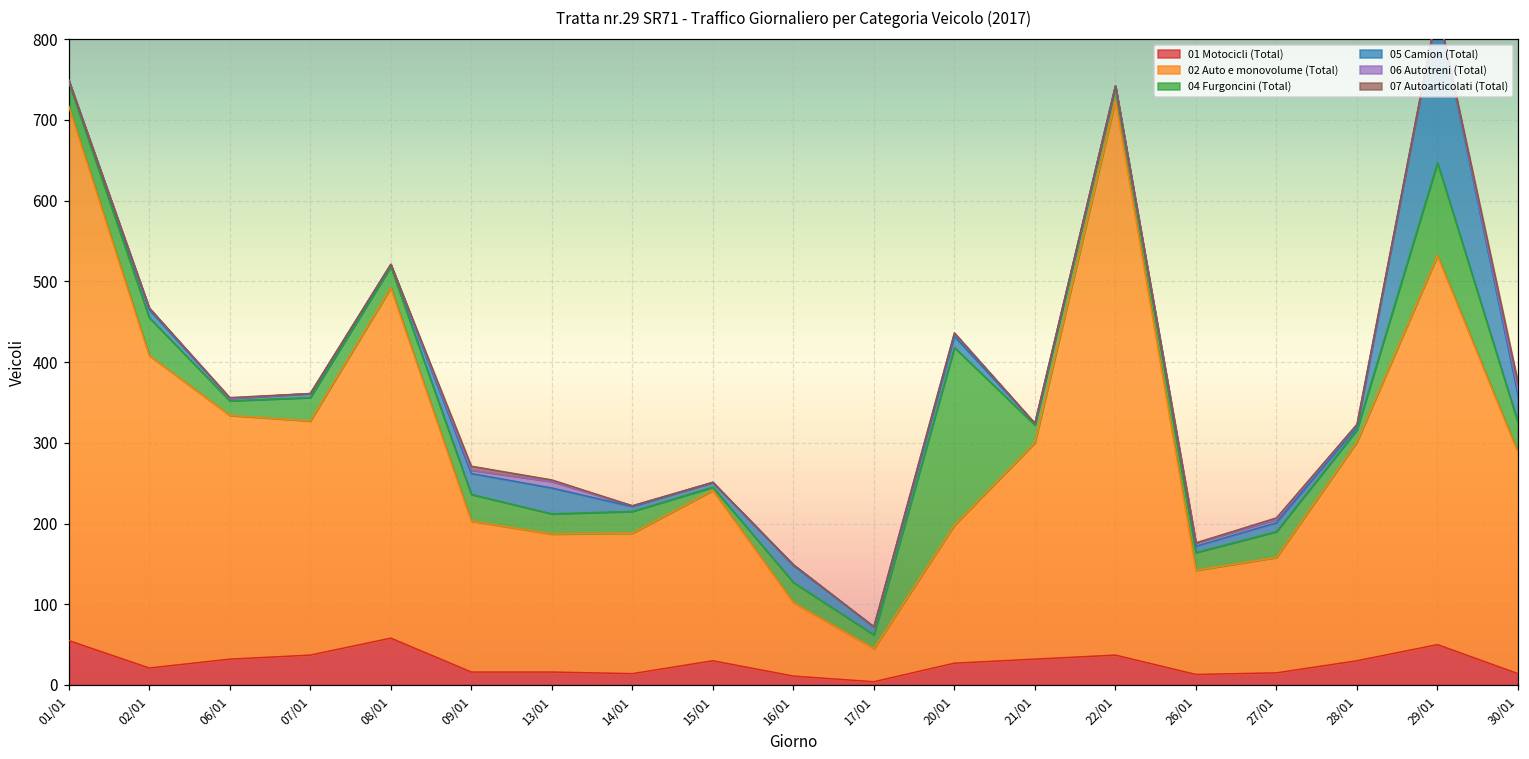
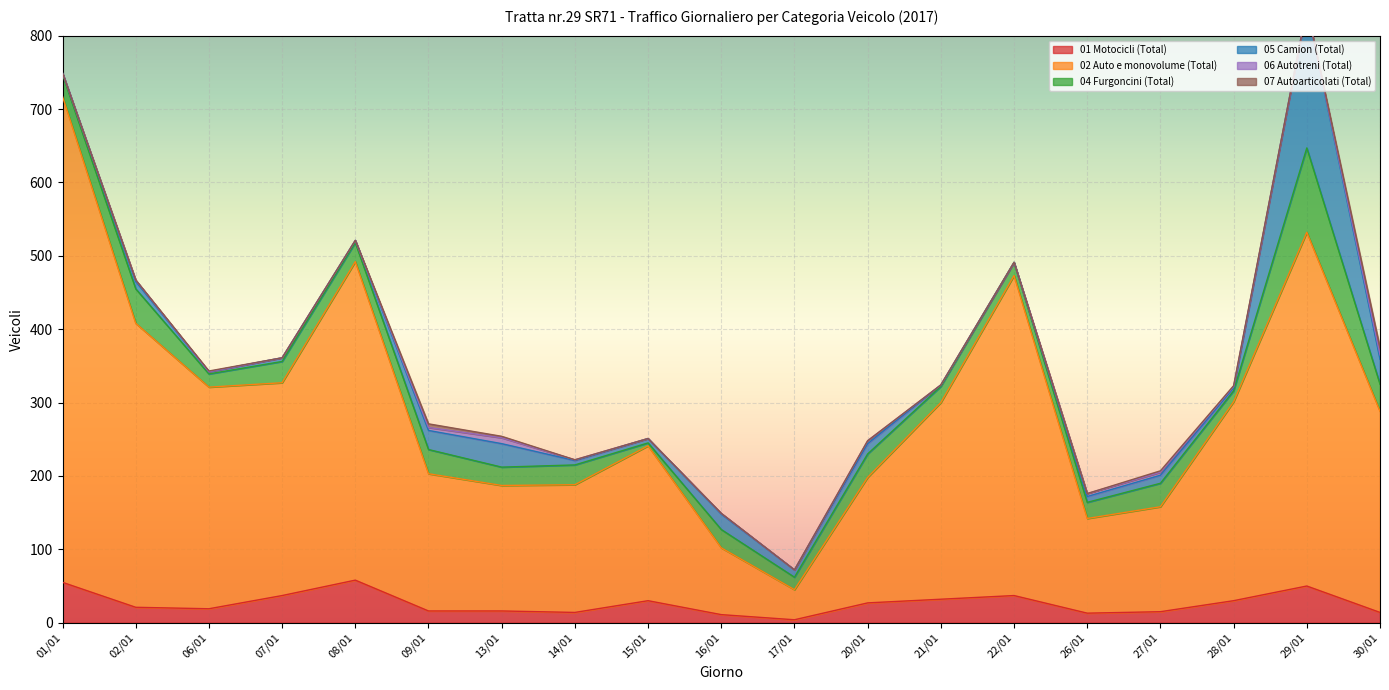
  {
    "01 Motocicli (Total)": {
      "01/01": 60,
      "02/01": 20,
-     "06/01": 30,
+     "06/01": 20,
      "07/01": 40,
      "08/01": 60,
      "09/01": 20,
      "13/01": 20,
      "14/01": 10,
      "15/01": 30,
      "16/01": 10,
      "17/01": 0,
      "20/01": 30,
      "21/01": 30,
      "22/01": 40,
      "26/01": 10,
      "27/01": 20,
      "28/01": 30,
      "29/01": 50,
      "30/01": 10
    },
    "02 Auto e monovolume (Total)": {
      "01/01": 660,
      "02/01": 390,
      "06/01": 300,
      "07/01": 290,
      "08/01": 430,
      "09/01": 190,
      "13/01": 170,
      "14/01": 170,
      "15/01": 210,
      "16/01": 90,
      "17/01": 40,
      "20/01": 170,
      "21/01": 270,
-     "22/01": 690,
+     "22/01": 440,
      "26/01": 130,
      "27/01": 140,
      "28/01": 270,
      "29/01": 480,
      "30/01": 270
    },
    "04 Furgoncini (Total)": {
      "02/01": 50,
      "07/01": 30,
      "09/01": 30,
      "13/01": 30,
      "14/01": 30,
      "15/01": 0,
      "16/01": 30,
      "17/01": 20,
-     "20/01": 220,
+     "20/01": 30,
      "26/01": 20,
      "27/01": 30,
      "28/01": 20,
      "29/01": 120,
      "30/01": 40
    },
    "05 Camion (Total)": {
      "09/01": 30,
      "13/01": 30,
      "20/01": 10,
      "26/01": 10,
      "27/01": 10,
      "30/01": 30
    },
    "06 Autotreni (Total)": {
      "09/01": 0,
      "30/01": 10
    },
    "07 Autoarticolati (Total)": {
      "09/01": 10,
      "30/01": 10
    }
  }
